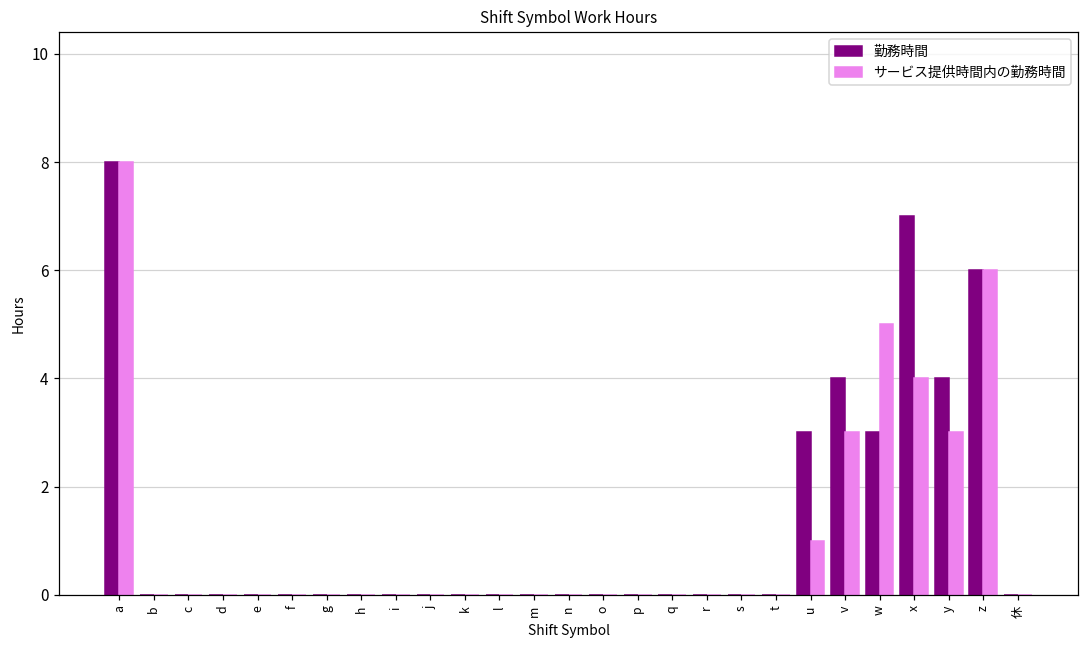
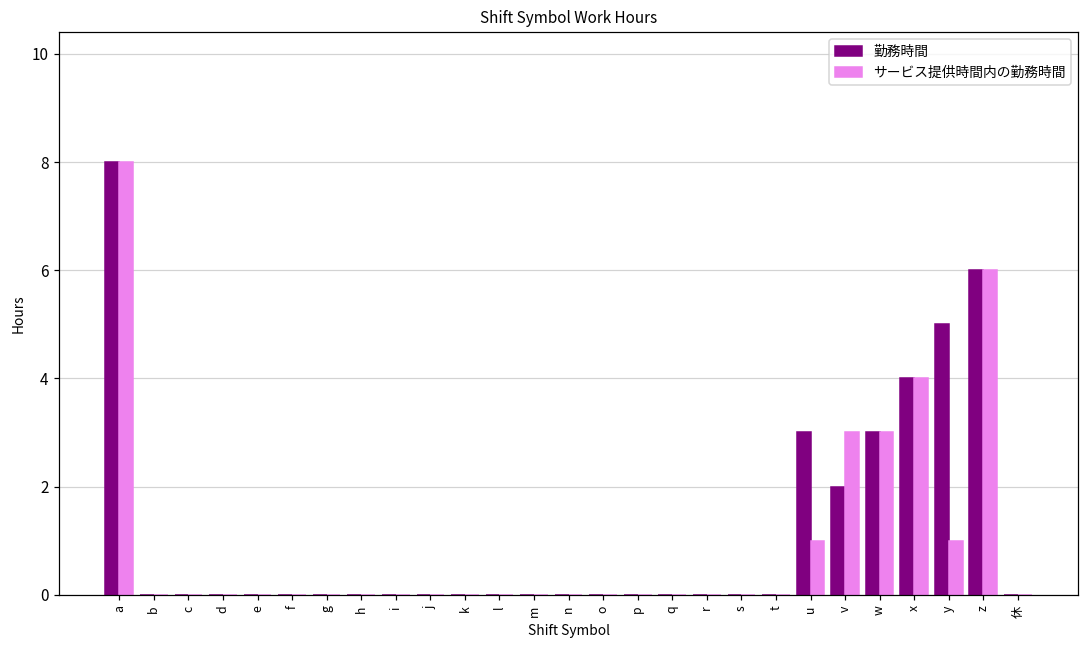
  {
    "勤務時間": {
      "a": 8,
      "b": 0,
      "c": 0,
      "d": 0,
      "e": 0,
      "f": 0,
      "g": 0,
      "h": 0,
      "i": 0,
      "j": 0,
      "k": 0,
      "l": 0,
      "m": 0,
      "n": 0,
      "o": 0,
      "p": 0,
      "q": 0,
      "r": 0,
      "s": 0,
      "t": 0,
      "u": 3,
-     "v": 4,
+     "v": 2,
      "w": 3,
-     "x": 7,
-     "y": 4,
+     "x": 4,
+     "y": 5,
      "z": 6,
      "休": 0
    },
    "サービス提供時間内の勤務時間": {
      "a": 8,
      "b": 0,
      "c": 0,
      "d": 0,
      "e": 0,
      "f": 0,
      "g": 0,
      "h": 0,
      "i": 0,
      "j": 0,
      "k": 0,
      "l": 0,
      "m": 0,
      "n": 0,
      "o": 0,
      "p": 0,
      "q": 0,
      "r": 0,
      "s": 0,
      "t": 0,
      "u": 1,
      "v": 3,
-     "w": 5,
+     "w": 3,
      "x": 4,
-     "y": 3,
+     "y": 1,
      "z": 6,
      "休": 0
    }
  }
